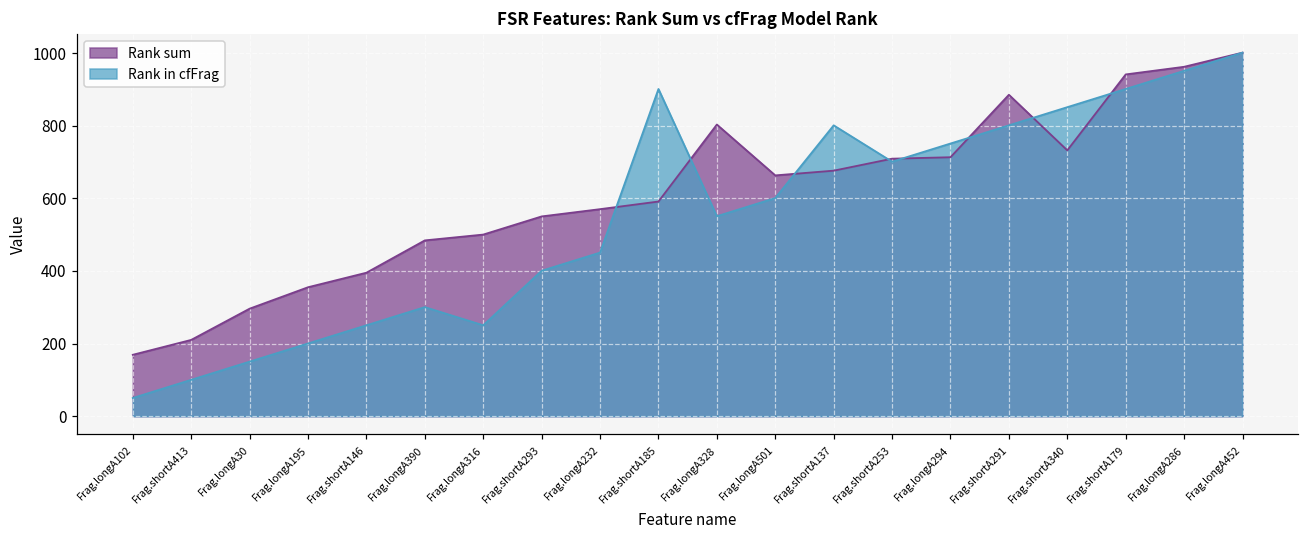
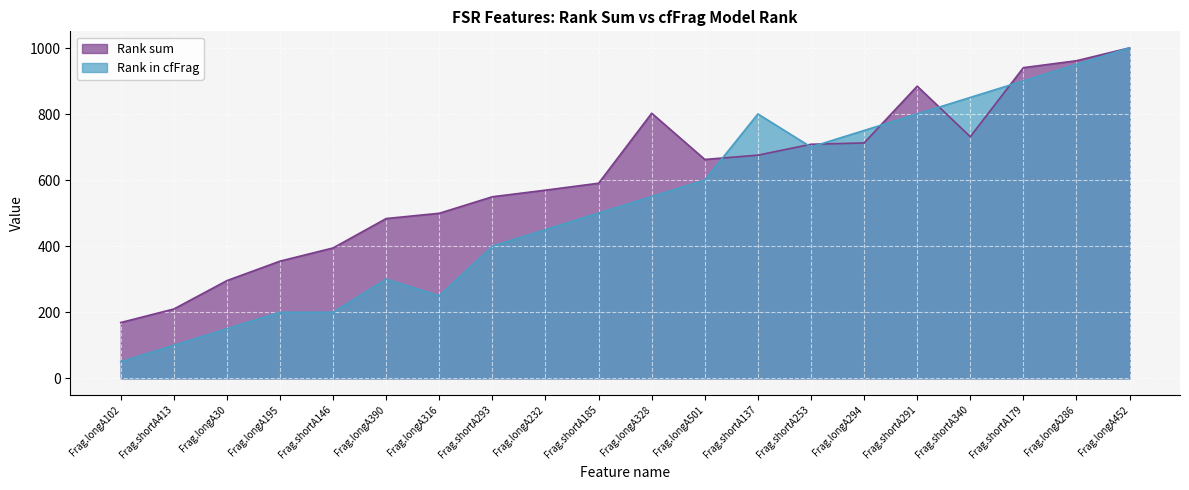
  {
    "Rank sum": {
      "Frag.longA102": 170,
      "Frag.shortA413": 210,
      "Frag.longA30": 300,
      "Frag.longA195": 360,
      "Frag.shortA146": 400,
      "Frag.longA390": 480,
      "Frag.longA316": 500,
      "Frag.shortA293": 550,
      "Frag.longA232": 570,
      "Frag.shortA185": 590,
      "Frag.longA328": 800,
      "Frag.longA501": 660,
      "Frag.shortA137": 680,
      "Frag.shortA253": 710,
      "Frag.longA294": 710,
      "Frag.shortA291": 890,
      "Frag.shortA340": 730,
      "Frag.shortA179": 940,
      "Frag.longA286": 960
    },
    "Rank in cfFrag": {
      "Frag.longA102": 50,
      "Frag.shortA413": 100,
      "Frag.longA30": 150,
      "Frag.longA195": 200,
-     "Frag.shortA146": 250,
+     "Frag.shortA146": 200,
      "Frag.longA390": 300,
      "Frag.longA316": 250,
      "Frag.shortA293": 400,
      "Frag.longA232": 450,
-     "Frag.shortA185": 900,
+     "Frag.shortA185": 500,
      "Frag.longA328": 550,
      "Frag.longA501": 600,
      "Frag.shortA137": 800,
      "Frag.shortA253": 700,
      "Frag.longA294": 750,
      "Frag.shortA291": 800,
      "Frag.shortA340": 850,
      "Frag.shortA179": 900,
      "Frag.longA286": 950
    }
  }
